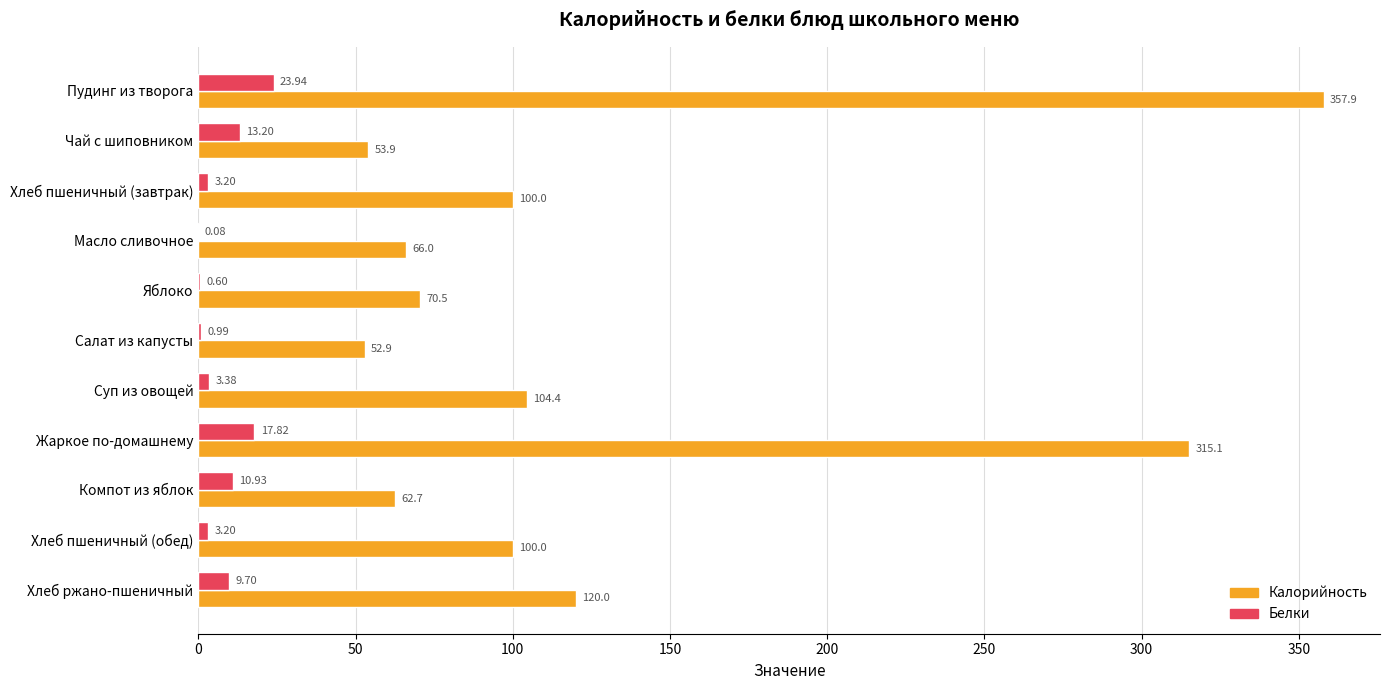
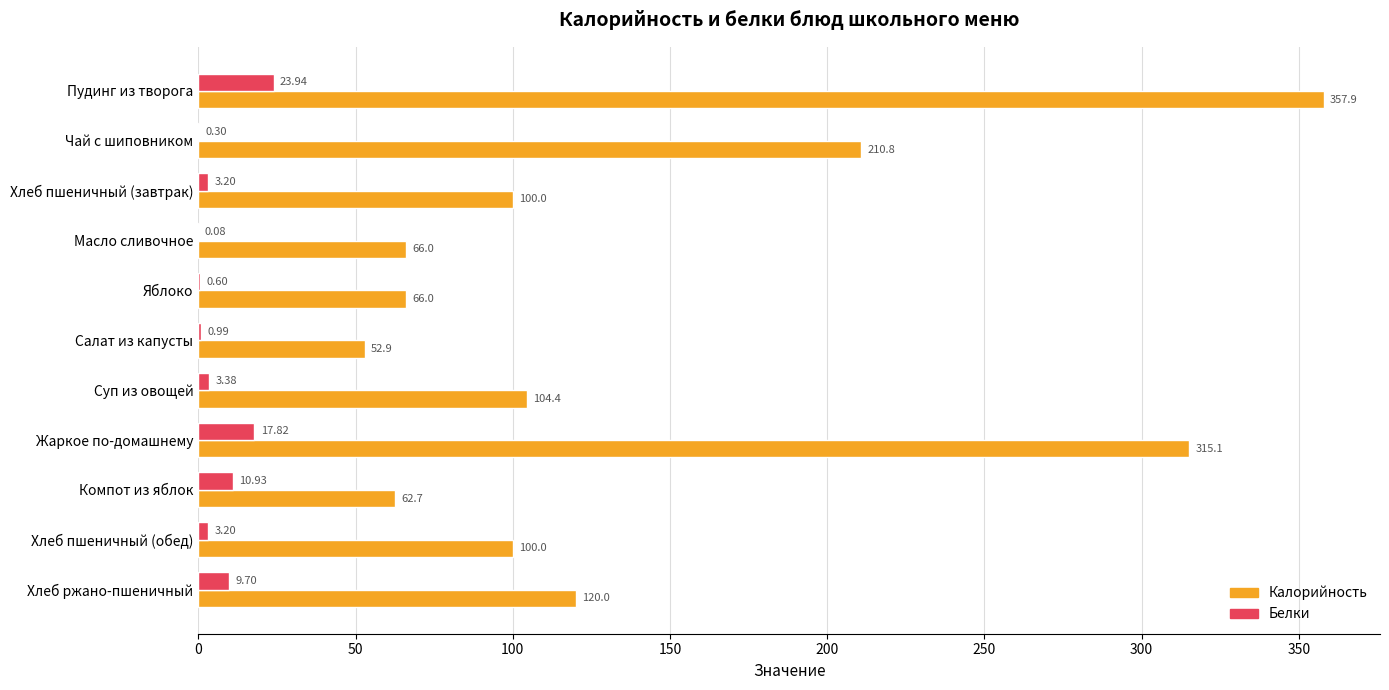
  {
    "Калорийность": {
      "Пудинг из творога": 357.9,
-     "Чай с шиповником": 53.9,
+     "Чай с шиповником": 210.8,
      "Хлеб пшеничный (завтрак)": 100.0,
      "Масло сливочное": 66.0,
-     "Яблоко": 70.5,
+     "Яблоко": 66.0,
      "Салат из капусты": 52.9,
      "Суп из овощей": 104.4,
      "Жаркое по-домашнему": 315.1,
      "Компот из яблок": 62.7,
      "Хлеб пшеничный (обед)": 100.0,
      "Хлеб ржано-пшеничный": 120.0
    },
    "Белки": {
      "Пудинг из творога": 23.94,
-     "Чай с шиповником": 13.20,
+     "Чай с шиповником": 0.30,
      "Хлеб пшеничный (завтрак)": 3.20,
      "Масло сливочное": 0.08,
      "Яблоко": 0.60,
      "Салат из капусты": 0.99,
      "Суп из овощей": 3.38,
      "Жаркое по-домашнему": 17.82,
      "Компот из яблок": 10.93,
      "Хлеб пшеничный (обед)": 3.20,
      "Хлеб ржано-пшеничный": 9.70
    }
  }
